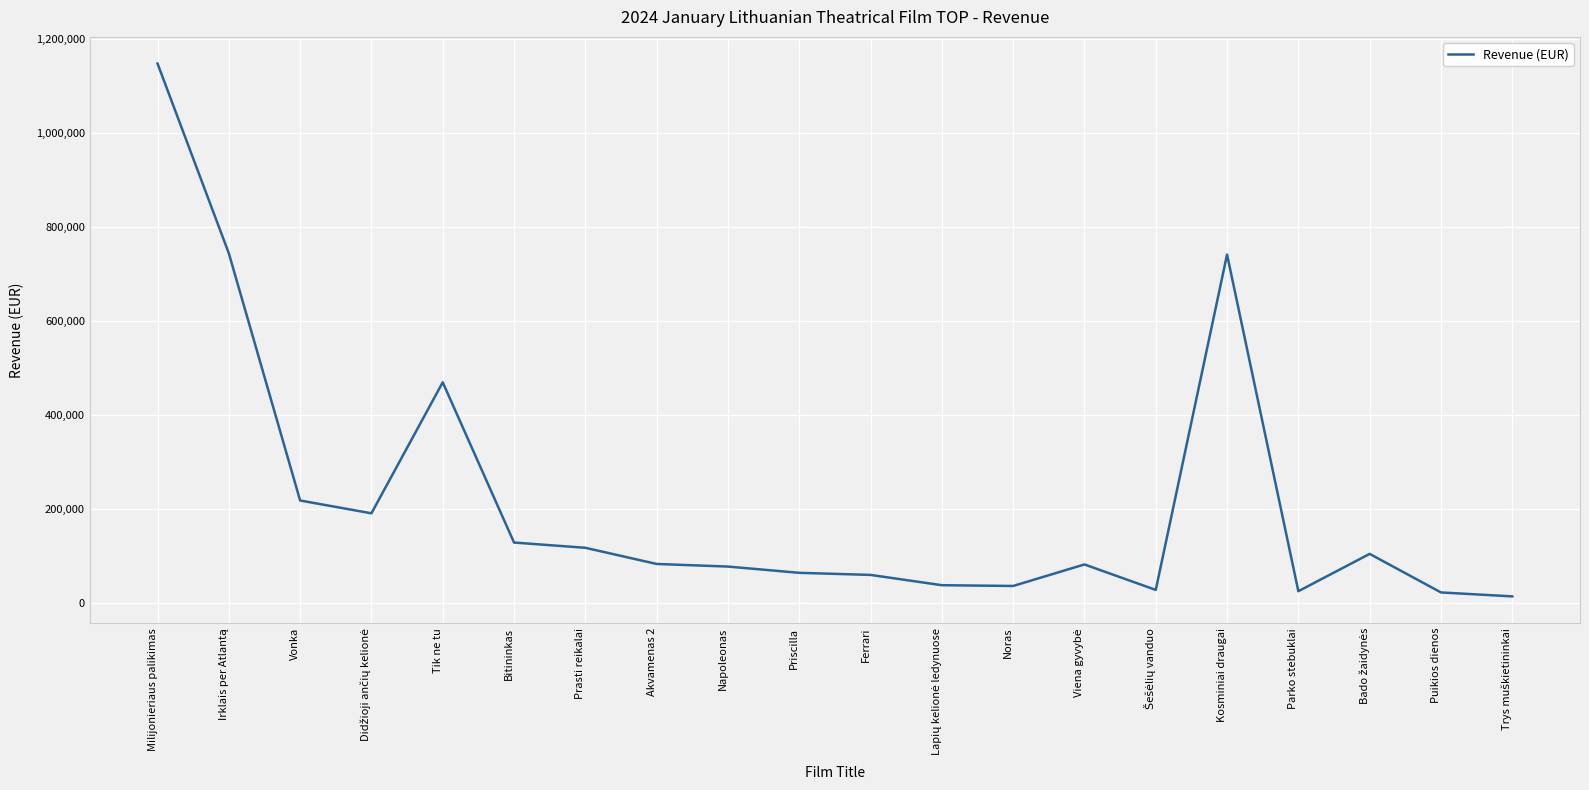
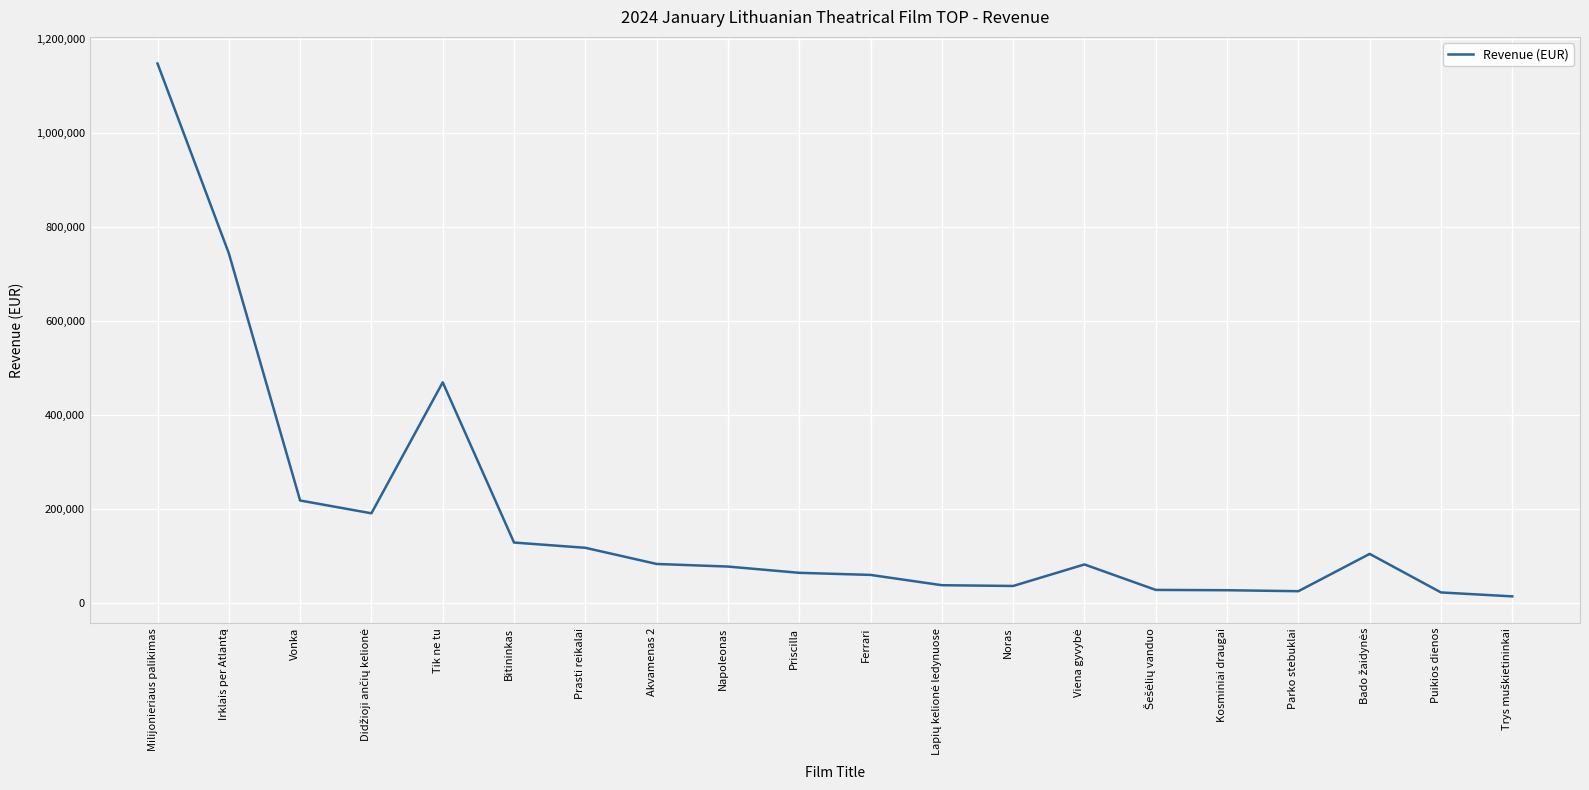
  {
    "Milijonieriaus palikimas": "1,150,000",
    "Irklais per Atlantą": "740,000",
    "Vonka": "220,000",
    "Didžioji ančių kelionė": "190,000",
    "Tik ne tu": "470,000",
    "Bitininkas": "130,000",
    "Prasti reikalai": "120,000",
    "Akvamenas 2": "80,000",
    "Napoleonas": "80,000",
    "Priscilla": "60,000",
    "Ferrari": "60,000",
    "Lapių kelionė ledynuose": "40,000",
    "Noras": "40,000",
    "Viena gyvybė": "80,000",
    "Šešėlių vanduo": "30,000",
-   "Kosminiai draugai": "740,000",
+   "Kosminiai draugai": "30,000",
    "Parko stebuklai": "20,000",
    "Bado žaidynės": "100,000",
    "Puikios dienos": "20,000",
    "Trys muškietininkai": "10,000"
  }
